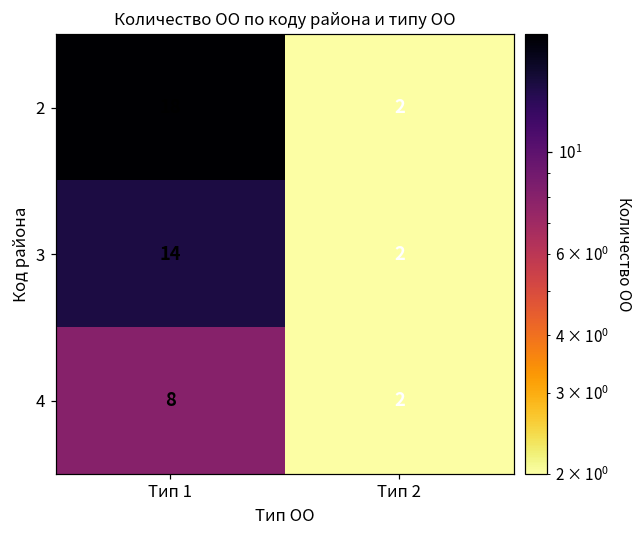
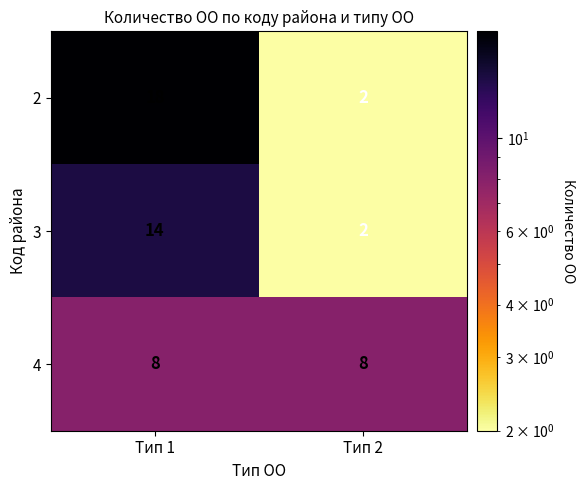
  {
    "2": {
      "Тип 2": 2
    },
    "3": {
      "Тип 1": 14,
      "Тип 2": 2
    },
    "4": {
      "Тип 1": 8,
-     "Тип 2": 2
+     "Тип 2": 8
    }
  }
